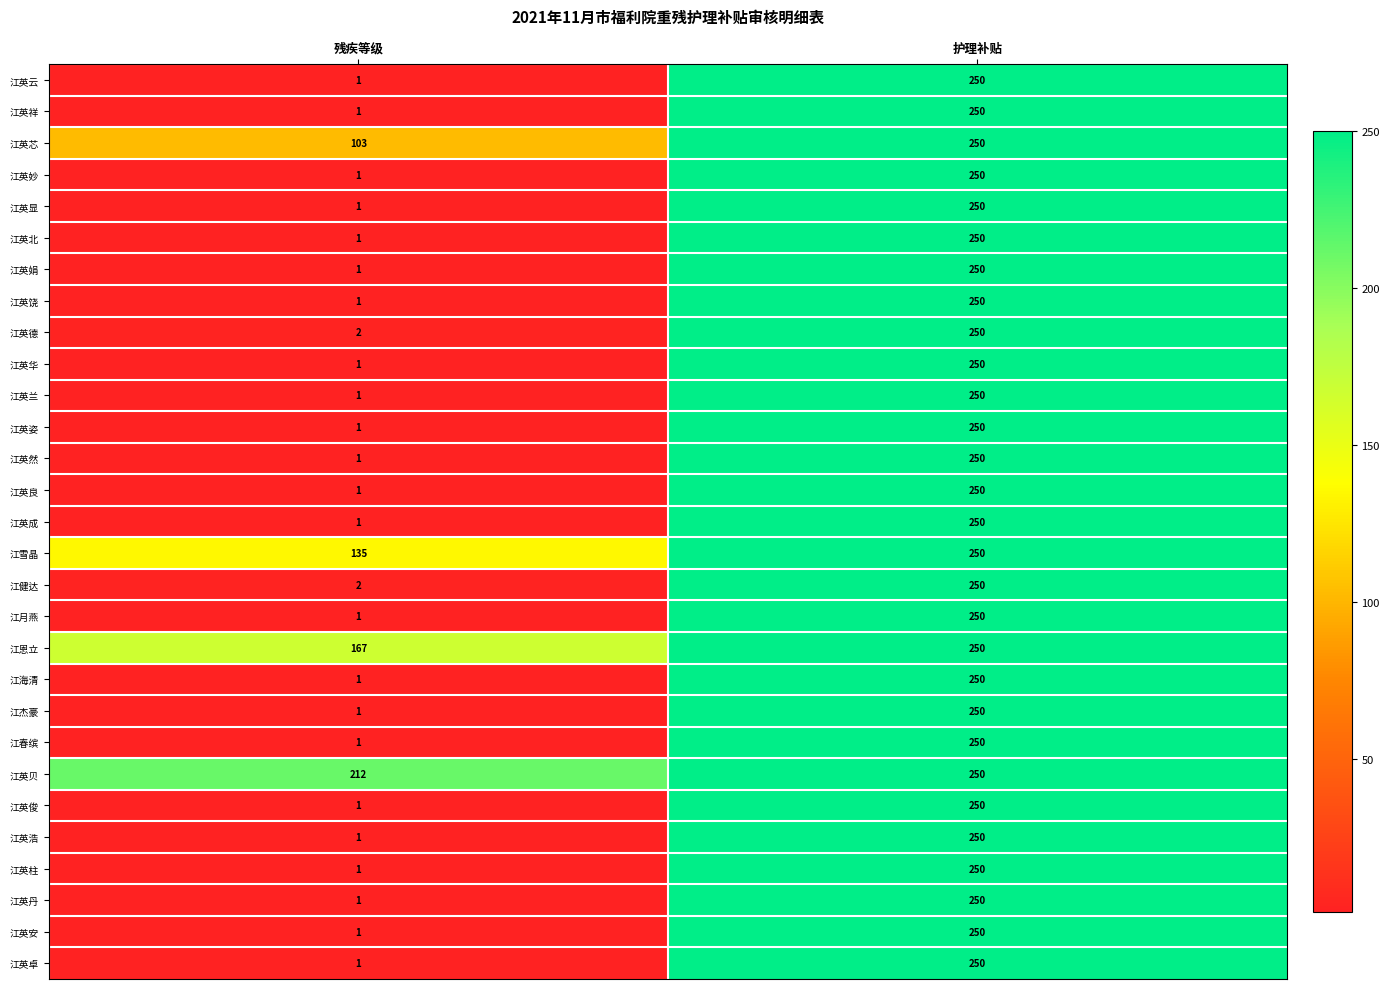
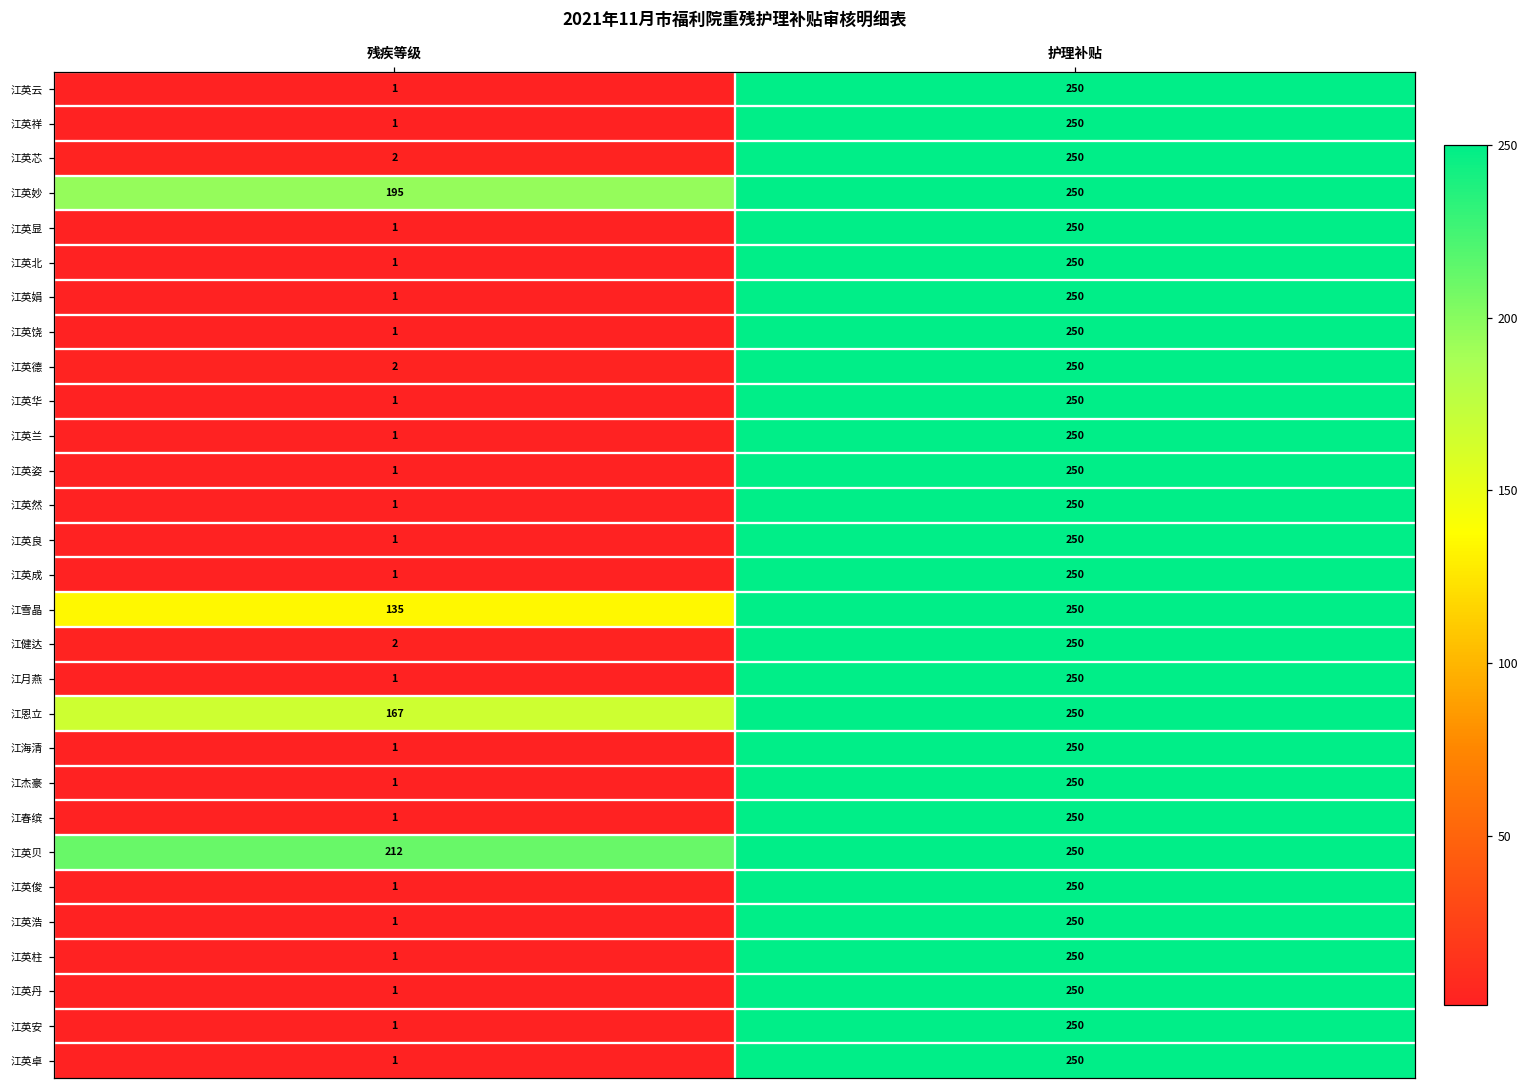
  {
    "江英云": {
      "残疾等级": 1,
      "护理补贴": 250
    },
    "江英祥": {
      "残疾等级": 1,
      "护理补贴": 250
    },
    "江英芯": {
-     "残疾等级": 103,
+     "残疾等级": 2,
      "护理补贴": 250
    },
    "江英妙": {
-     "残疾等级": 1,
+     "残疾等级": 195,
      "护理补贴": 250
    },
    "江英显": {
      "残疾等级": 1,
      "护理补贴": 250
    },
    "江英北": {
      "残疾等级": 1,
      "护理补贴": 250
    },
    "江英娟": {
      "残疾等级": 1,
      "护理补贴": 250
    },
    "江英饶": {
      "残疾等级": 1,
      "护理补贴": 250
    },
    "江英德": {
      "残疾等级": 2,
      "护理补贴": 250
    },
    "江英华": {
      "残疾等级": 1,
      "护理补贴": 250
    },
    "江英兰": {
      "残疾等级": 1,
      "护理补贴": 250
    },
    "江英姿": {
      "残疾等级": 1,
      "护理补贴": 250
    },
    "江英然": {
      "残疾等级": 1,
      "护理补贴": 250
    },
    "江英良": {
      "残疾等级": 1,
      "护理补贴": 250
    },
    "江英成": {
      "残疾等级": 1,
      "护理补贴": 250
    },
    "江雪晶": {
      "残疾等级": 135,
      "护理补贴": 250
    },
    "江健达": {
      "残疾等级": 2,
      "护理补贴": 250
    },
    "江月燕": {
      "残疾等级": 1,
      "护理补贴": 250
    },
    "江恩立": {
      "残疾等级": 167,
      "护理补贴": 250
    },
    "江海清": {
      "残疾等级": 1,
      "护理补贴": 250
    },
    "江杰豪": {
      "残疾等级": 1,
      "护理补贴": 250
    },
    "江春缤": {
      "残疾等级": 1,
      "护理补贴": 250
    },
    "江英贝": {
      "残疾等级": 212,
      "护理补贴": 250
    },
    "江英俊": {
      "残疾等级": 1,
      "护理补贴": 250
    },
    "江英浩": {
      "残疾等级": 1,
      "护理补贴": 250
    },
    "江英柱": {
      "残疾等级": 1,
      "护理补贴": 250
    },
    "江英丹": {
      "残疾等级": 1,
      "护理补贴": 250
    },
    "江英安": {
      "残疾等级": 1,
      "护理补贴": 250
    },
    "江英卓": {
      "残疾等级": 1,
      "护理补贴": 250
    }
  }
